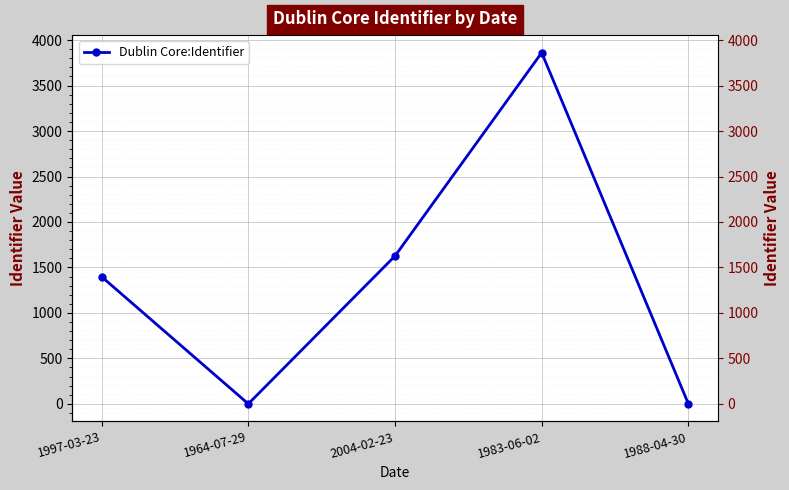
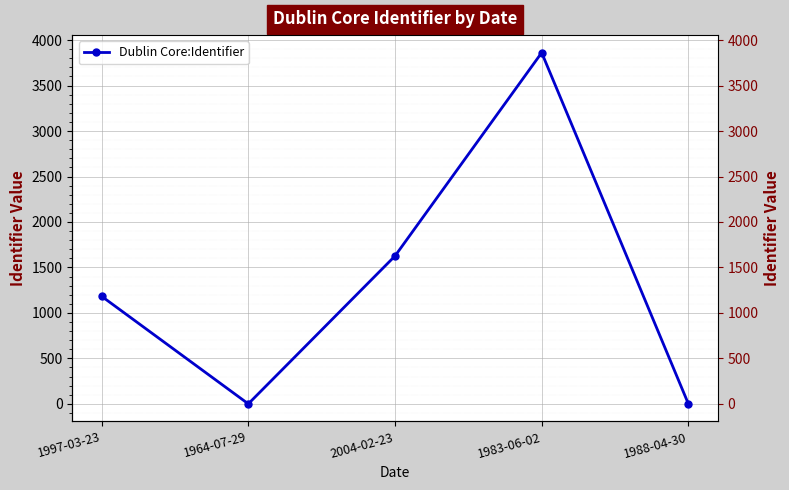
  {
-   "1997-03-23": 1400,
+   "1997-03-23": 1200,
    "1964-07-29": 0,
    "2004-02-23": 1600,
    "1983-06-02": 3900,
    "1988-04-30": 0
  }
